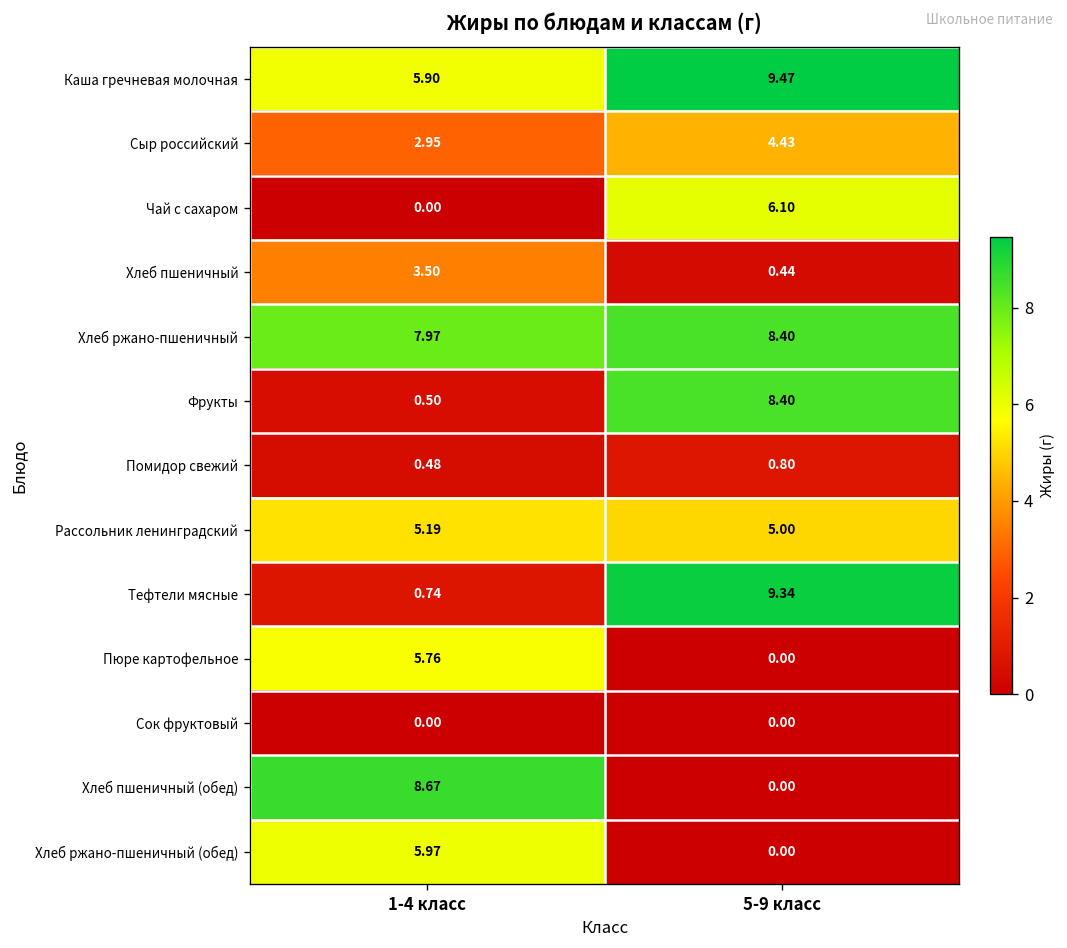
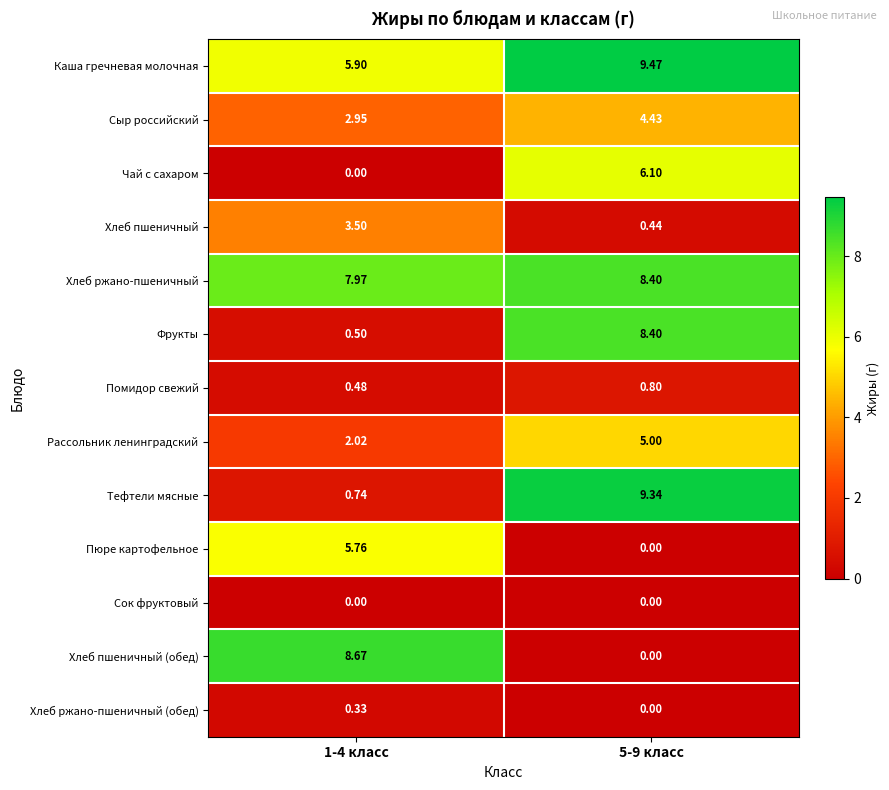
  {
    "Каша гречневая молочная": {
      "1-4 класс": 5.90,
      "5-9 класс": 9.47
    },
    "Сыр российский": {
      "1-4 класс": 2.95,
      "5-9 класс": 4.43
    },
    "Чай с сахаром": {
      "1-4 класс": 0.00,
      "5-9 класс": 6.10
    },
    "Хлеб пшеничный": {
      "1-4 класс": 3.50,
      "5-9 класс": 0.44
    },
    "Хлеб ржано-пшеничный": {
      "1-4 класс": 7.97,
      "5-9 класс": 8.40
    },
    "Фрукты": {
      "1-4 класс": 0.50,
      "5-9 класс": 8.40
    },
    "Помидор свежий": {
      "1-4 класс": 0.48,
      "5-9 класс": 0.80
    },
    "Рассольник ленинградский": {
-     "1-4 класс": 5.19,
+     "1-4 класс": 2.02,
      "5-9 класс": 5.00
    },
    "Тефтели мясные": {
      "1-4 класс": 0.74,
      "5-9 класс": 9.34
    },
    "Пюре картофельное": {
      "1-4 класс": 5.76,
      "5-9 класс": 0.00
    },
    "Сок фруктовый": {
      "1-4 класс": 0.00,
      "5-9 класс": 0.00
    },
    "Хлеб пшеничный (обед)": {
      "1-4 класс": 8.67,
      "5-9 класс": 0.00
    },
    "Хлеб ржано-пшеничный (обед)": {
-     "1-4 класс": 5.97,
+     "1-4 класс": 0.33,
      "5-9 класс": 0.00
    }
  }
